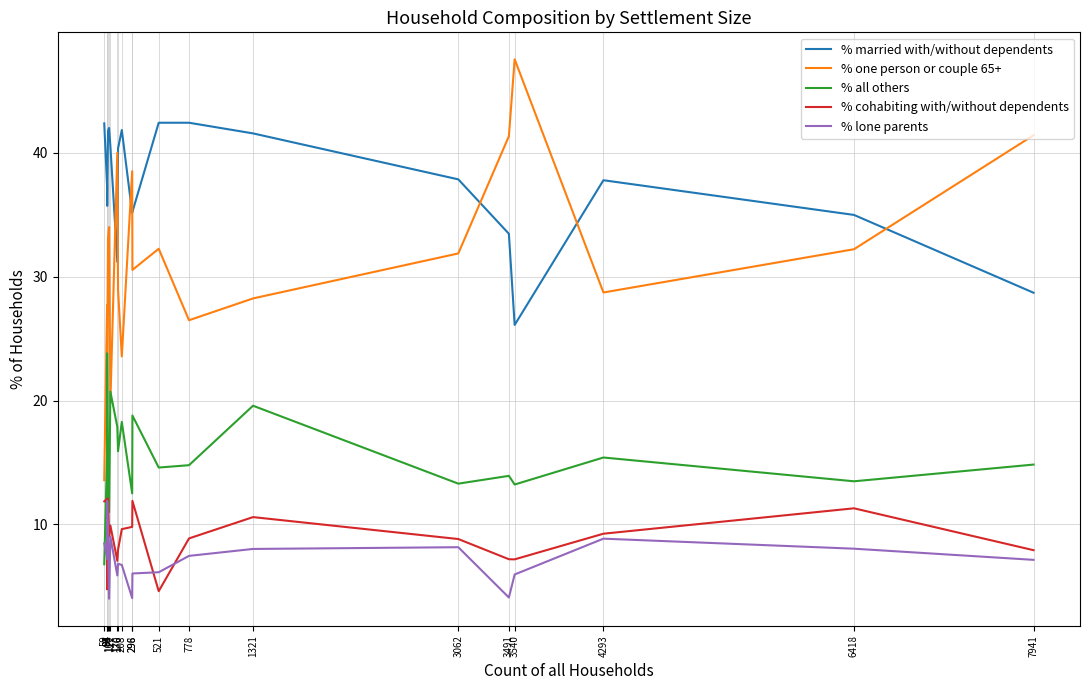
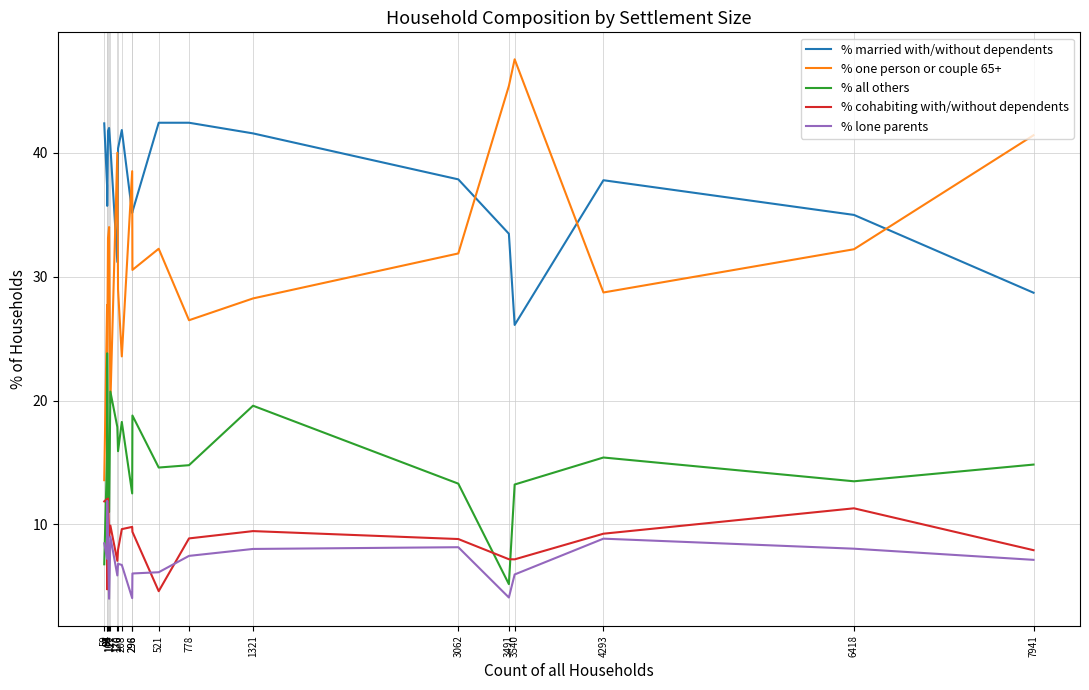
  {
    "% married with/without dependents": {
      "59": 42.4,
      "83": 37.4,
      "84": 35.7,
      "91": 41.8,
      "100": 42.0,
      "111": 40.5,
      "170": 31.2,
      "176": 40.3,
      "208": 41.8,
      "296": 35.1,
      "298": 35.2,
      "521": 42.4,
      "778": 42.4,
      "1321": 41.6,
      "3062": 37.9,
      "3491": 33.5,
      "3540": 26.1,
      "4293": 37.8,
      "6418": 35.0,
      "7941": 28.7
    },
    "% one person or couple 65+": {
      "59": 13.6,
      "83": 27.7,
      "91": 33.1,
      "100": 34.0,
      "111": 19.8,
      "170": 40.0,
      "176": 29.0,
      "208": 23.6,
      "296": 38.5,
      "298": 30.5,
      "521": 32.3,
      "778": 26.5,
      "1321": 28.2,
      "3062": 31.9,
-     "3491": 41.3,
+     "3491": 45.4,
      "3540": 47.5,
      "4293": 28.7,
      "6418": 32.2
    },
    "% all others": {
      "59": 6.8,
      "83": 15.7,
      "91": 11.0,
      "100": 11.0,
      "111": 20.7,
      "170": 17.9,
      "176": 15.9,
      "208": 18.3,
      "296": 12.5,
      "298": 18.8,
      "521": 14.6,
      "778": 14.8,
      "1321": 19.6,
      "3062": 13.3,
-     "3491": 13.9,
+     "3491": 5.2,
      "3540": 13.2,
      "4293": 15.4,
      "6418": 13.5,
      "7941": 14.8
    },
    "% cohabiting with/without dependents": {
      "59": 11.9,
      "84": 4.8,
      "91": 12.1,
      "111": 9.9,
      "170": 7.1,
      "176": 8.0,
      "208": 9.6,
      "296": 9.8,
-     "298": 11.9,
+     "298": 9.4,
      "521": 4.6,
      "778": 8.9,
-     "1321": 10.6,
+     "1321": 9.5,
      "3062": 8.8,
      "3491": 7.2,
      "3540": 7.2,
      "4293": 9.3,
      "6418": 11.3,
      "7941": 7.9
    },
    "% lone parents": {
      "59": 8.5,
      "83": 7.2,
      "91": 8.8,
      "100": 4.0,
      "170": 5.9,
      "176": 6.8,
      "208": 6.7,
      "296": 4.1,
      "298": 6.0,
      "521": 6.1,
      "778": 7.5,
      "1321": 8.0,
      "3062": 8.2,
      "3491": 4.1,
      "3540": 6.0,
      "4293": 8.9,
      "6418": 8.0,
      "7941": 7.1
    }
  }
